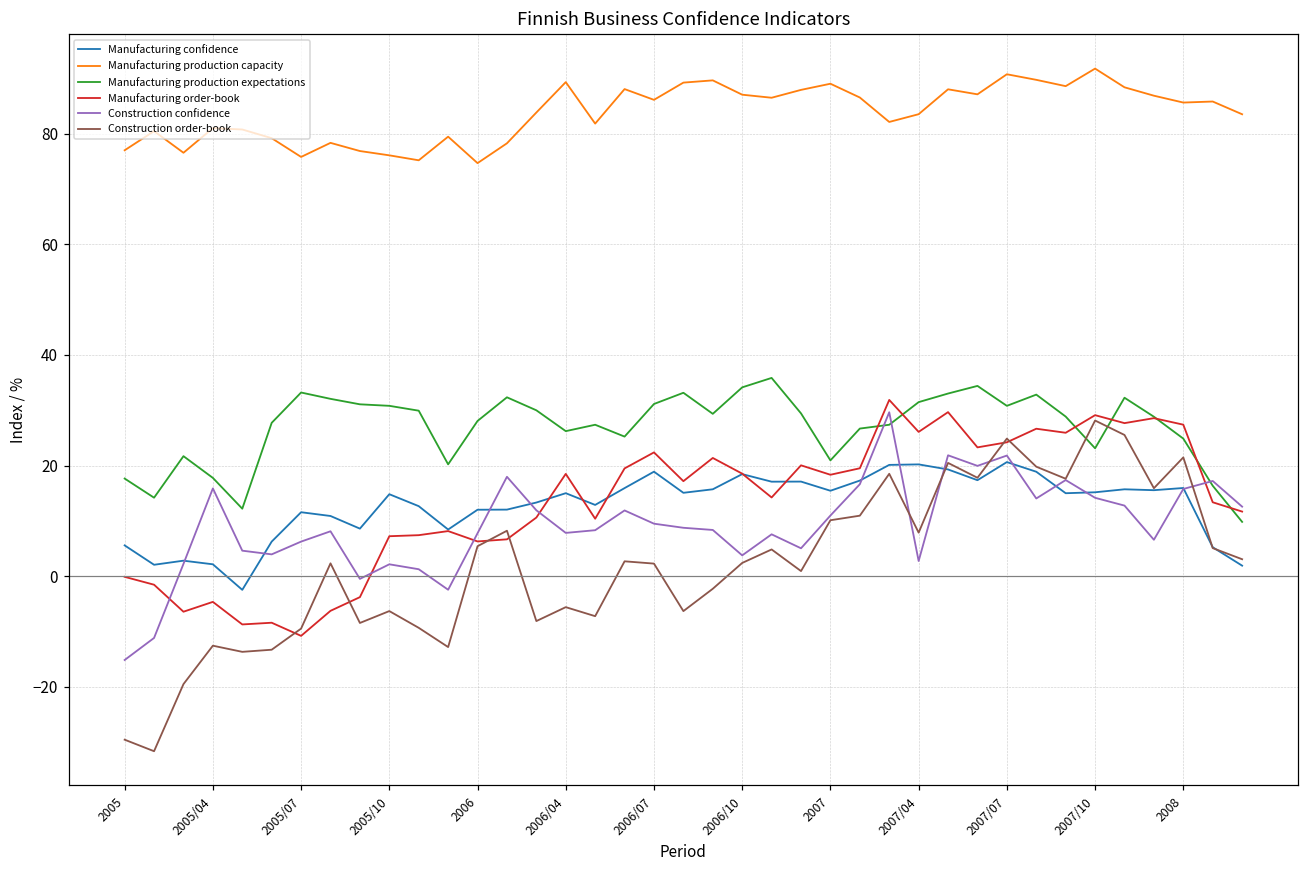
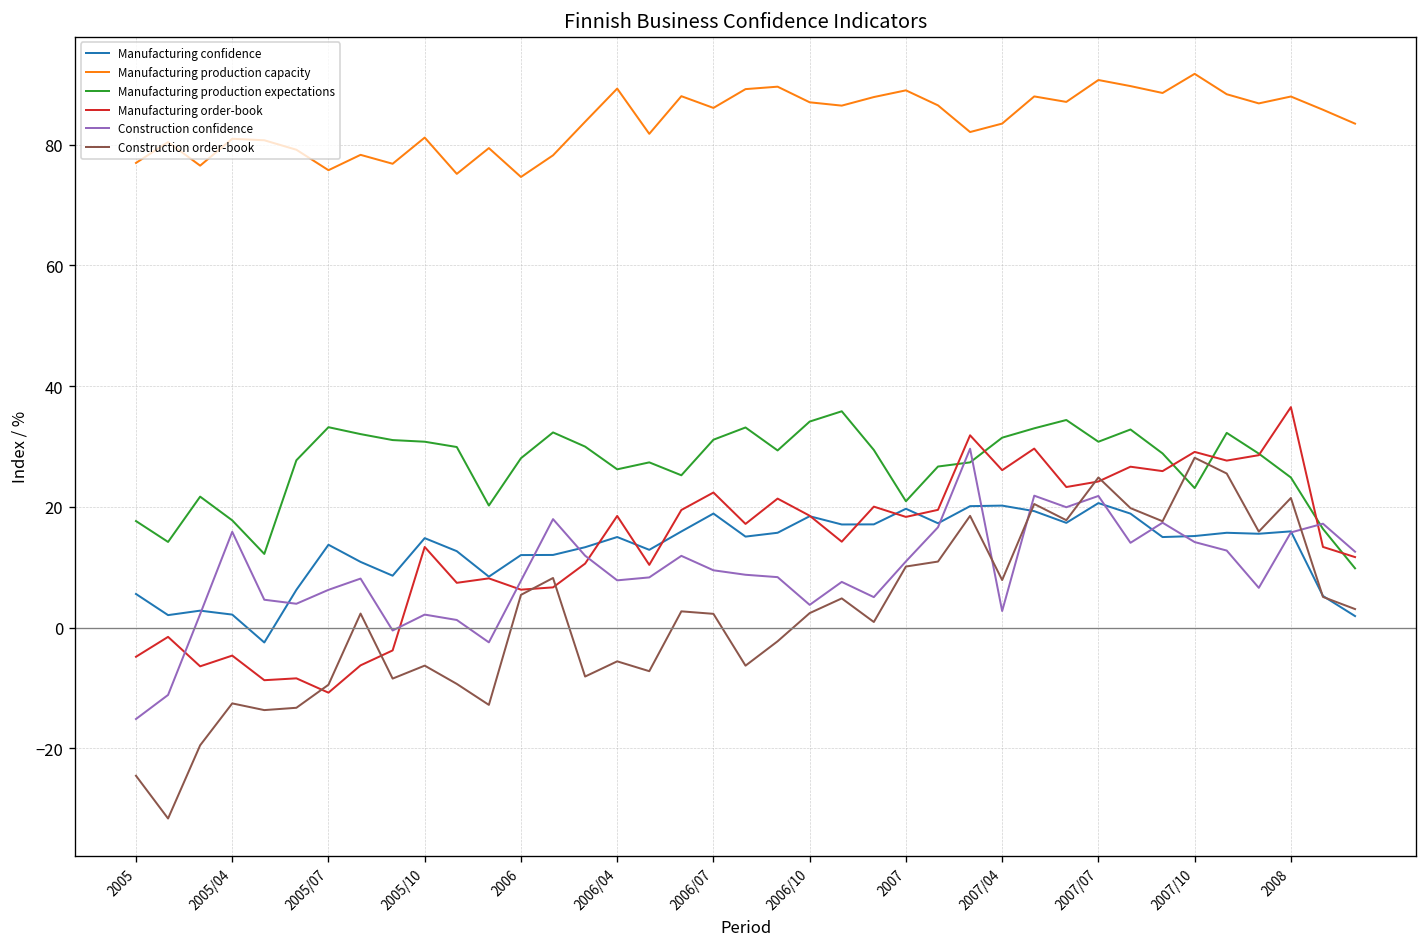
  {
    "Manufacturing confidence": {
      "2005": 6,
      "2005/04": 2,
-     "2005/07": 12,
+     "2005/07": 14,
      "2005/10": 15,
      "2006": 12,
      "2006/04": 15,
      "2006/07": 19,
-     "2007": 15,
+     "2007": 20,
      "2007/04": 20,
      "2007/07": 21,
      "2007/10": 15
    },
    "Manufacturing production capacity": {
      "2005": 77,
      "2005/07": 76,
-     "2005/10": 76,
+     "2005/10": 81,
      "2006": 75,
      "2006/04": 89,
      "2006/07": 86,
      "2006/10": 87,
      "2007": 89,
      "2007/04": 83,
      "2007/07": 91,
      "2007/10": 92,
-     "2008": 86
+     "2008": 88
    },
    "Manufacturing production expectations": {
      "2005": 18,
      "2005/04": 18,
      "2005/07": 33,
      "2005/10": 31,
      "2006": 28,
      "2006/04": 26,
      "2006/07": 31,
      "2006/10": 34,
      "2007": 21,
      "2007/04": 31,
      "2007/07": 31,
      "2007/10": 23,
      "2008": 25
    },
    "Manufacturing order-book": {
-     "2005": 0,
+     "2005": -5,
      "2005/04": -5,
      "2005/07": -11,
-     "2005/10": 7,
+     "2005/10": 13,
      "2006": 6,
      "2006/04": 18,
      "2006/07": 22,
      "2007": 18,
      "2007/04": 26,
      "2007/07": 24,
      "2007/10": 29,
-     "2008": 27
+     "2008": 37
    },
    "Construction confidence": {
      "2005": -15,
      "2005/04": 16,
      "2005/07": 6,
      "2005/10": 2,
      "2006": 8,
      "2006/04": 8,
      "2006/07": 9,
      "2006/10": 4,
      "2007": 11,
      "2007/04": 3,
      "2007/07": 22,
      "2007/10": 14
    },
    "Construction order-book": {
-     "2005": -30,
+     "2005": -25,
      "2005/04": -13,
      "2005/07": -9,
      "2005/10": -6,
      "2006": 5,
      "2006/04": -6,
      "2006/07": 2,
      "2006/10": 2,
      "2007": 10,
      "2007/04": 8,
      "2007/07": 25,
      "2007/10": 28,
      "2008": 21
    }
  }
